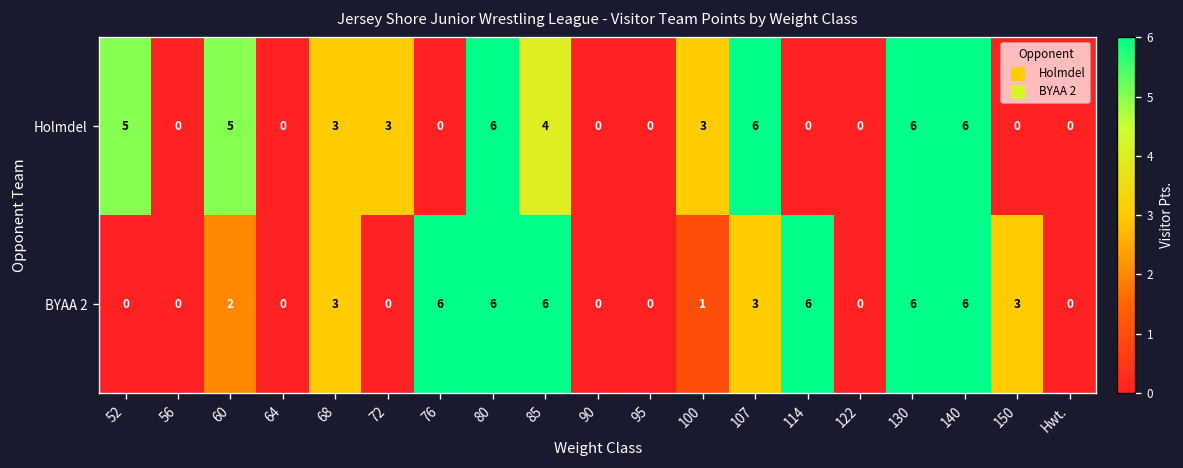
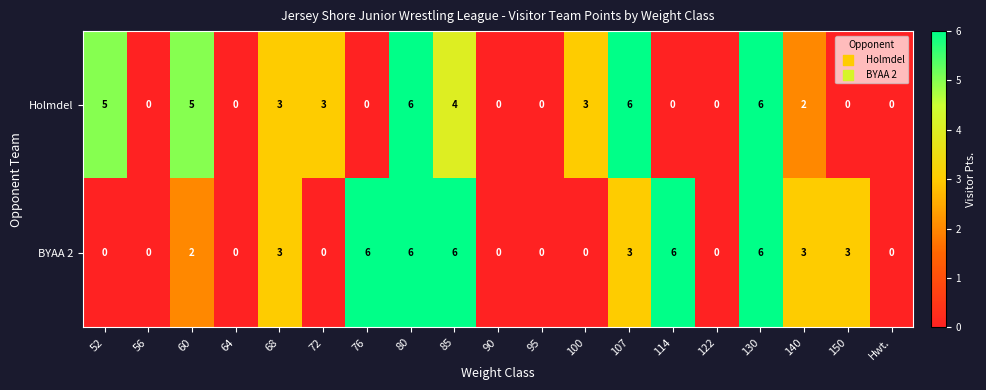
  {
    "Holmdel": {
      "52": 5,
      "56": 0,
      "60": 5,
      "64": 0,
      "68": 3,
      "72": 3,
      "76": 0,
      "80": 6,
      "85": 4,
      "90": 0,
      "95": 0,
      "100": 3,
      "107": 6,
      "114": 0,
      "122": 0,
      "130": 6,
-     "140": 6,
+     "140": 2,
      "150": 0,
      "Hwt.": 0
    },
    "BYAA 2": {
      "52": 0,
      "56": 0,
      "60": 2,
      "64": 0,
      "68": 3,
      "72": 0,
      "76": 6,
      "80": 6,
      "85": 6,
      "90": 0,
      "95": 0,
-     "100": 1,
+     "100": 0,
      "107": 3,
      "114": 6,
      "122": 0,
      "130": 6,
-     "140": 6,
+     "140": 3,
      "150": 3,
      "Hwt.": 0
    }
  }
